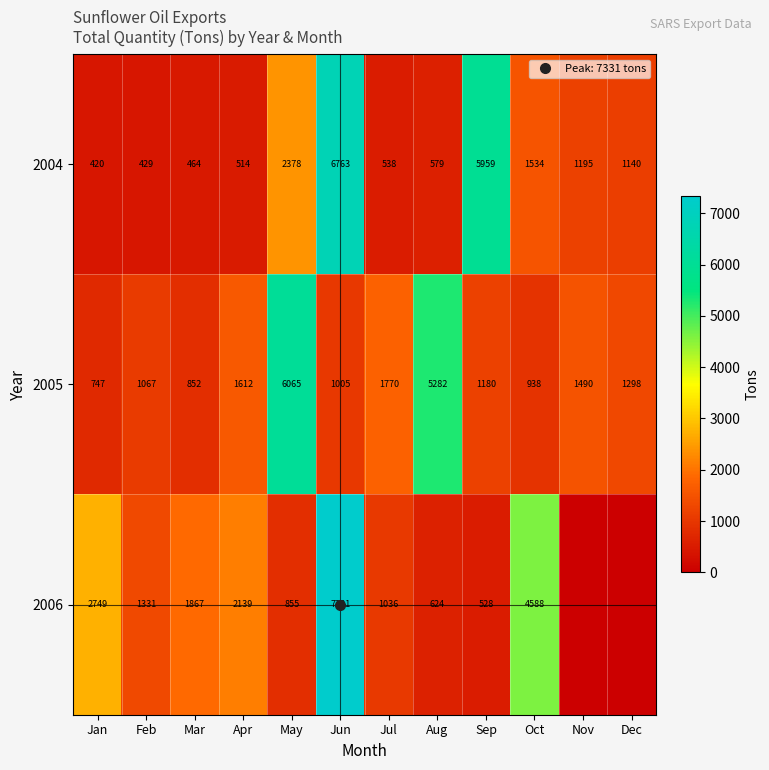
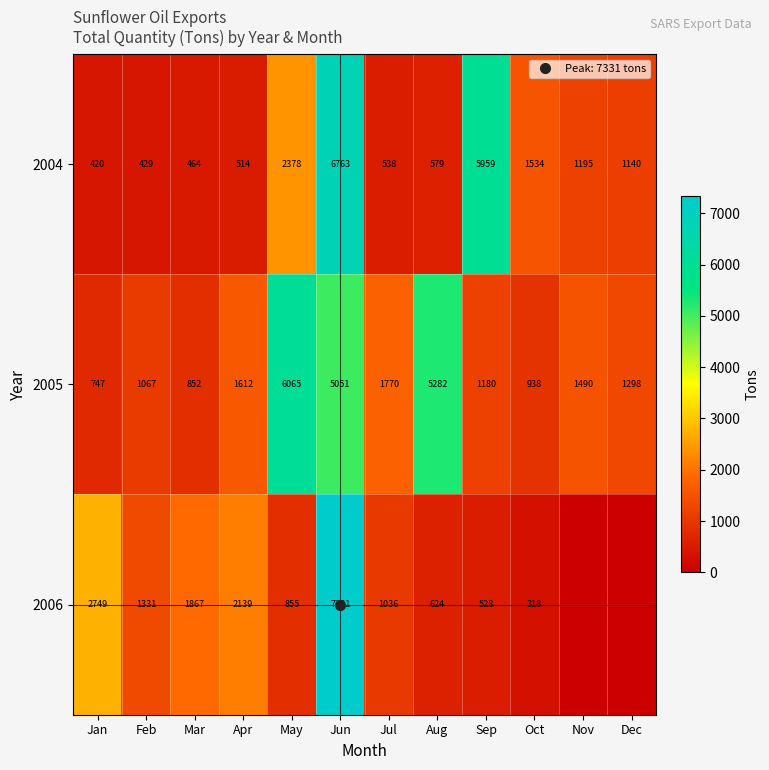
  {
    "2004": {
      "Jan": 420,
      "Feb": 429,
      "Mar": 464,
      "Apr": 514,
      "May": 2378,
      "Jun": 6763,
      "Jul": 538,
      "Aug": 579,
      "Sep": 5959,
      "Oct": 1534,
      "Nov": 1195,
      "Dec": 1140
    },
    "2005": {
      "Jan": 747,
      "Feb": 1067,
      "Mar": 852,
      "Apr": 1612,
      "May": 6065,
-     "Jun": 1005,
+     "Jun": 5051,
      "Jul": 1770,
      "Aug": 5282,
      "Sep": 1180,
      "Oct": 938,
      "Nov": 1490,
      "Dec": 1298
    },
    "2006": {
      "Jan": 2749,
      "Feb": 1331,
      "Mar": 1867,
      "Apr": 2139,
      "May": 855,
      "Jul": 1036,
      "Aug": 624,
      "Sep": 528,
-     "Oct": 4588
+     "Oct": 318
    }
  }
